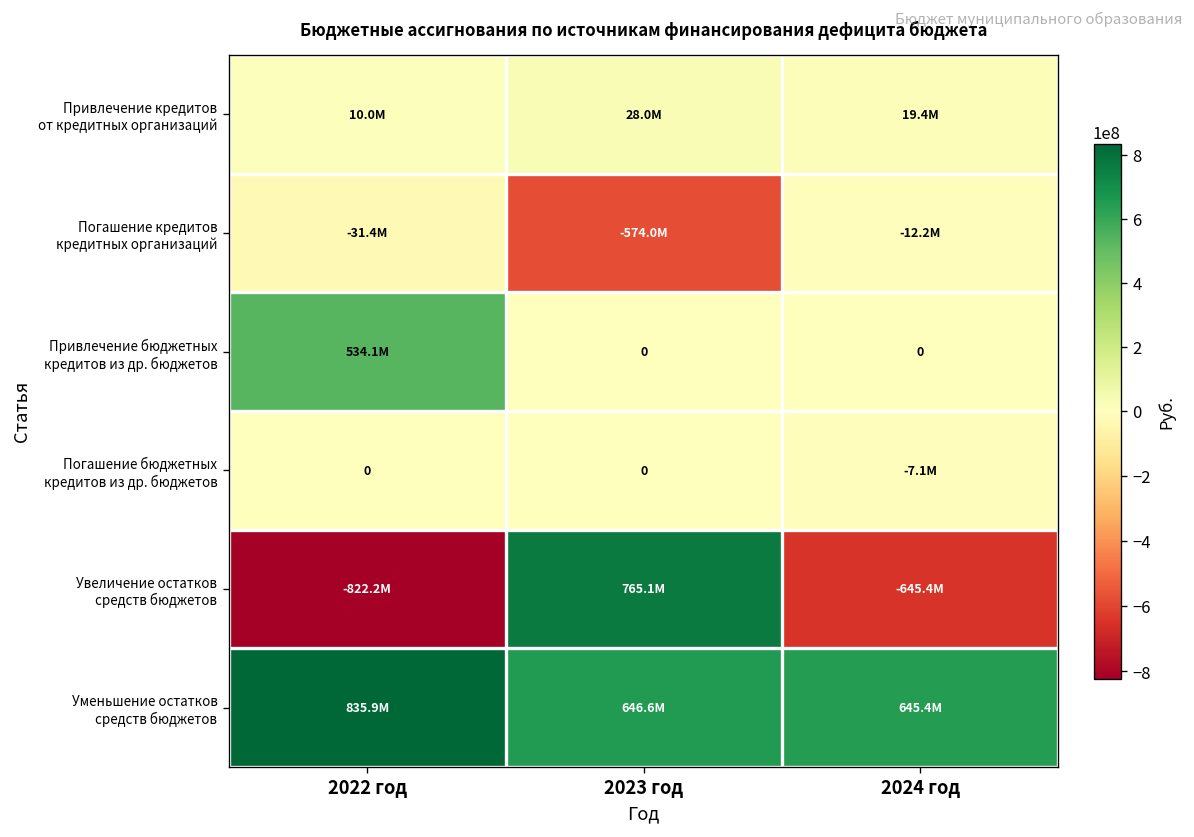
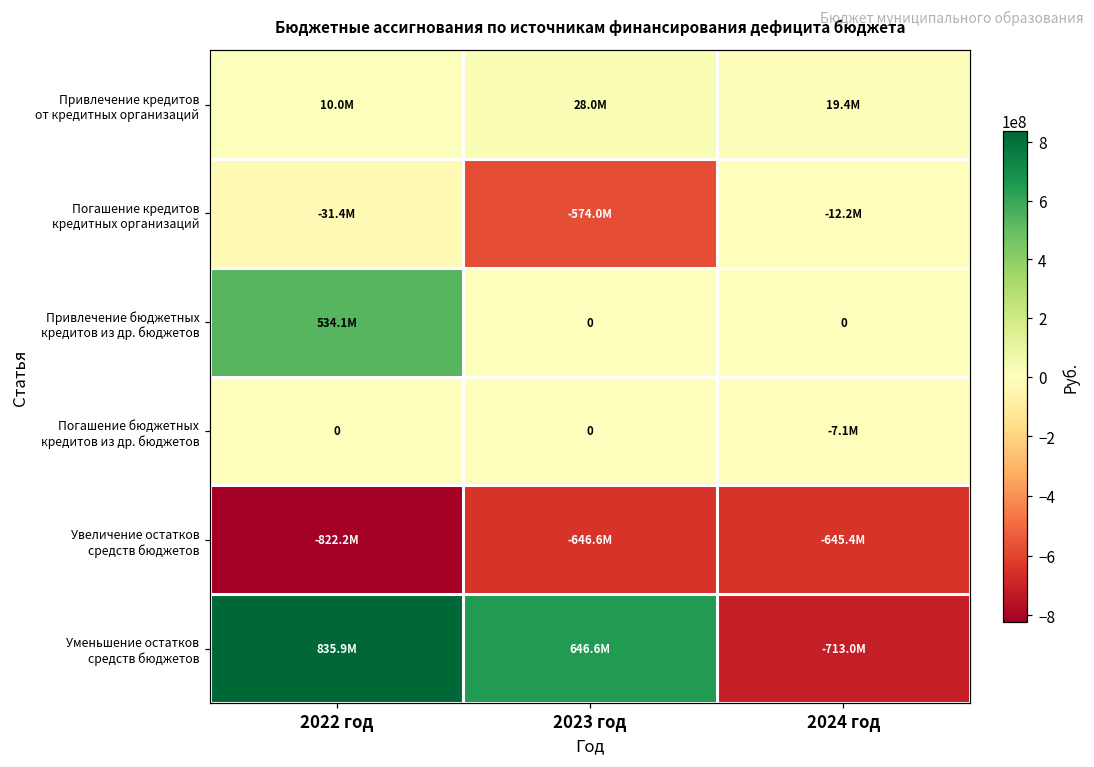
  {
    "Привлечение кредитов от кредитных организаций": {
      "2022 год": "10.0M",
      "2023 год": "28.0M",
      "2024 год": "19.4M"
    },
    "Погашение кредитов кредитных организаций": {
      "2022 год": "-31.4M",
      "2023 год": "-574.0M",
      "2024 год": "-12.2M"
    },
    "Привлечение бюджетных кредитов из др. бюджетов": {
      "2022 год": "534.1M",
      "2023 год": "0",
      "2024 год": "0"
    },
    "Погашение бюджетных кредитов из др. бюджетов": {
      "2022 год": "0",
      "2023 год": "0",
      "2024 год": "-7.1M"
    },
    "Увеличение остатков средств бюджетов": {
      "2022 год": "-822.2M",
-     "2023 год": "765.1M",
+     "2023 год": "-646.6M",
      "2024 год": "-645.4M"
    },
    "Уменьшение остатков средств бюджетов": {
      "2022 год": "835.9M",
      "2023 год": "646.6M",
-     "2024 год": "645.4M"
+     "2024 год": "-713.0M"
    }
  }
